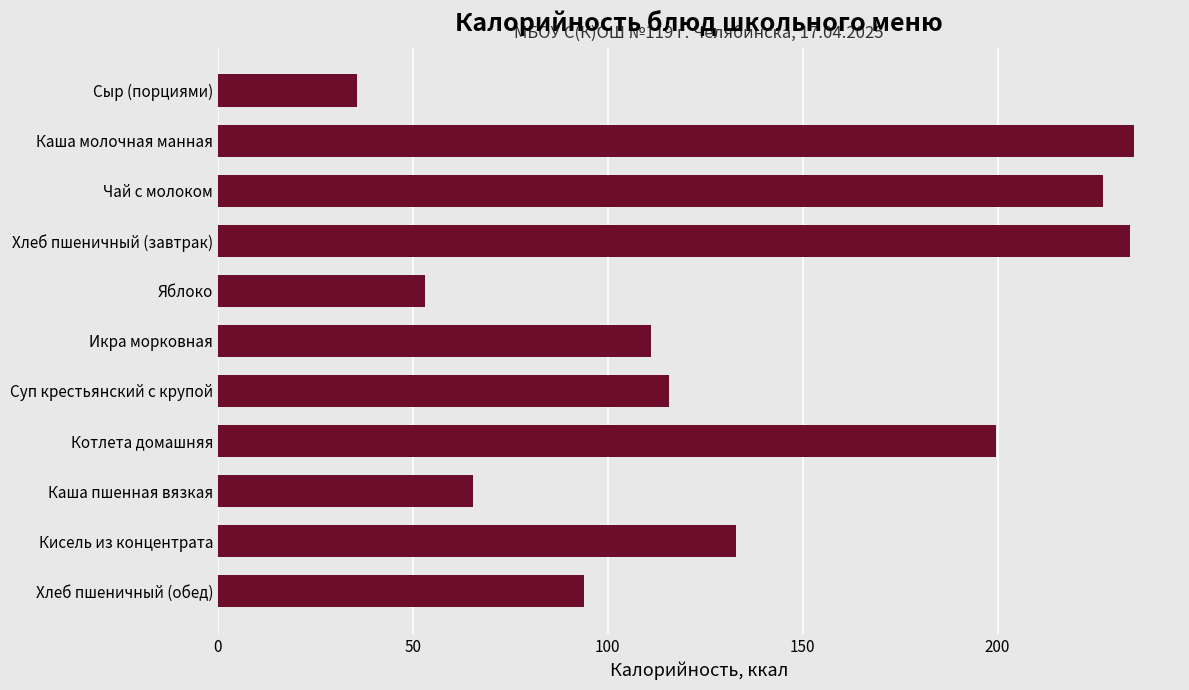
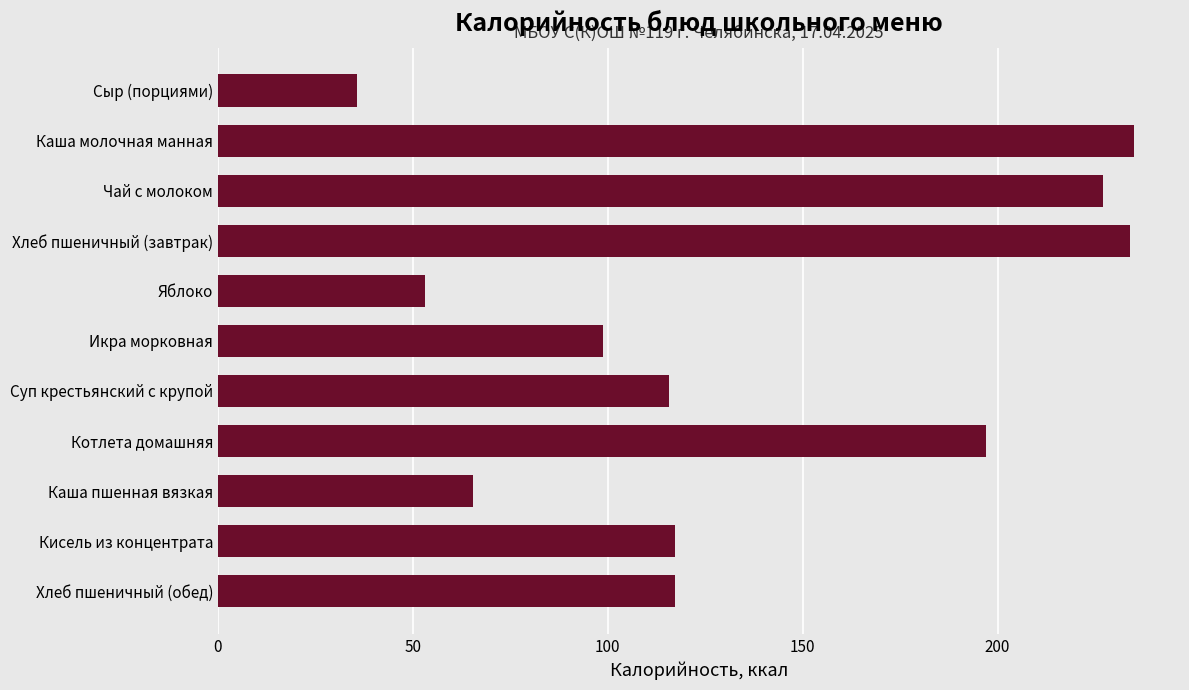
  {
    "Сыр (порциями)": 36,
    "Каша молочная манная": 235,
    "Чай с молоком": 227,
    "Хлеб пшеничный (завтрак)": 234,
    "Яблоко": 53,
-   "Икра морковная": 111,
+   "Икра морковная": 99,
    "Суп крестьянский с крупой": 116,
-   "Котлета домашняя": 200,
+   "Котлета домашняя": 197,
    "Каша пшенная вязкая": 65,
-   "Кисель из концентрата": 133,
-   "Хлеб пшеничный (обед)": 94
+   "Кисель из концентрата": 117,
+   "Хлеб пшеничный (обед)": 117
  }
